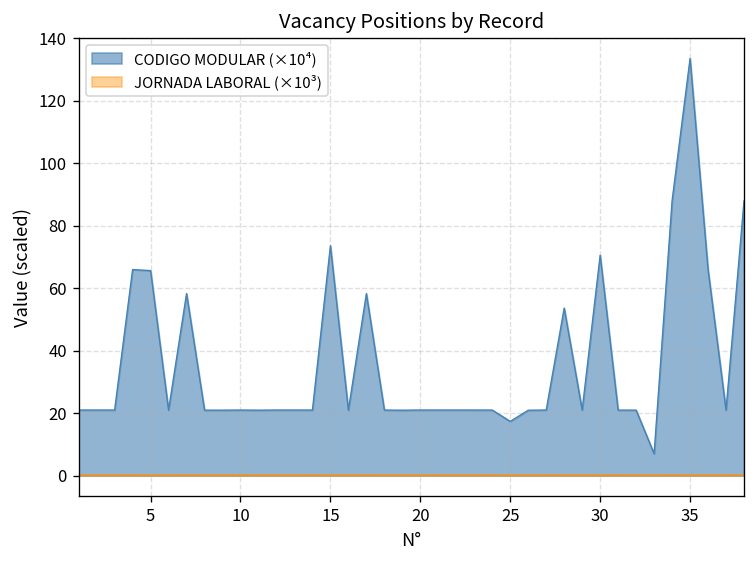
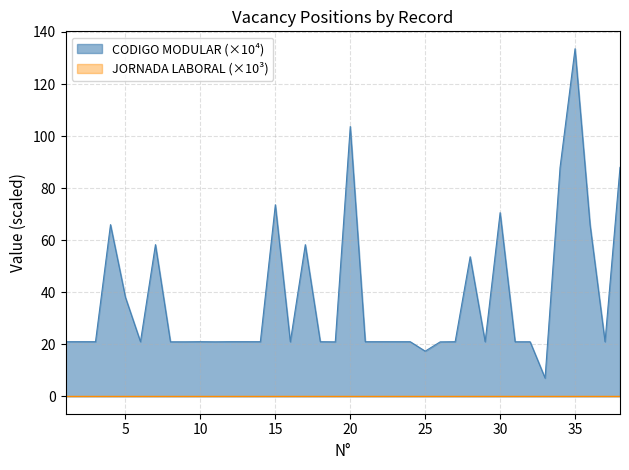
  {
    "CODIGO MODULAR (×10⁴)": {
-     "5": 66,
+     "5": 38,
      "10": 21,
      "15": 74,
-     "20": 21,
+     "20": 104,
      "25": 17,
      "30": 71,
      "35": 134
    },
    "JORNADA LABORAL (×10³)": {
      "5": 0,
      "10": 0,
      "15": 0,
      "20": 0,
      "25": 0,
      "30": 0,
      "35": 0
    }
  }
